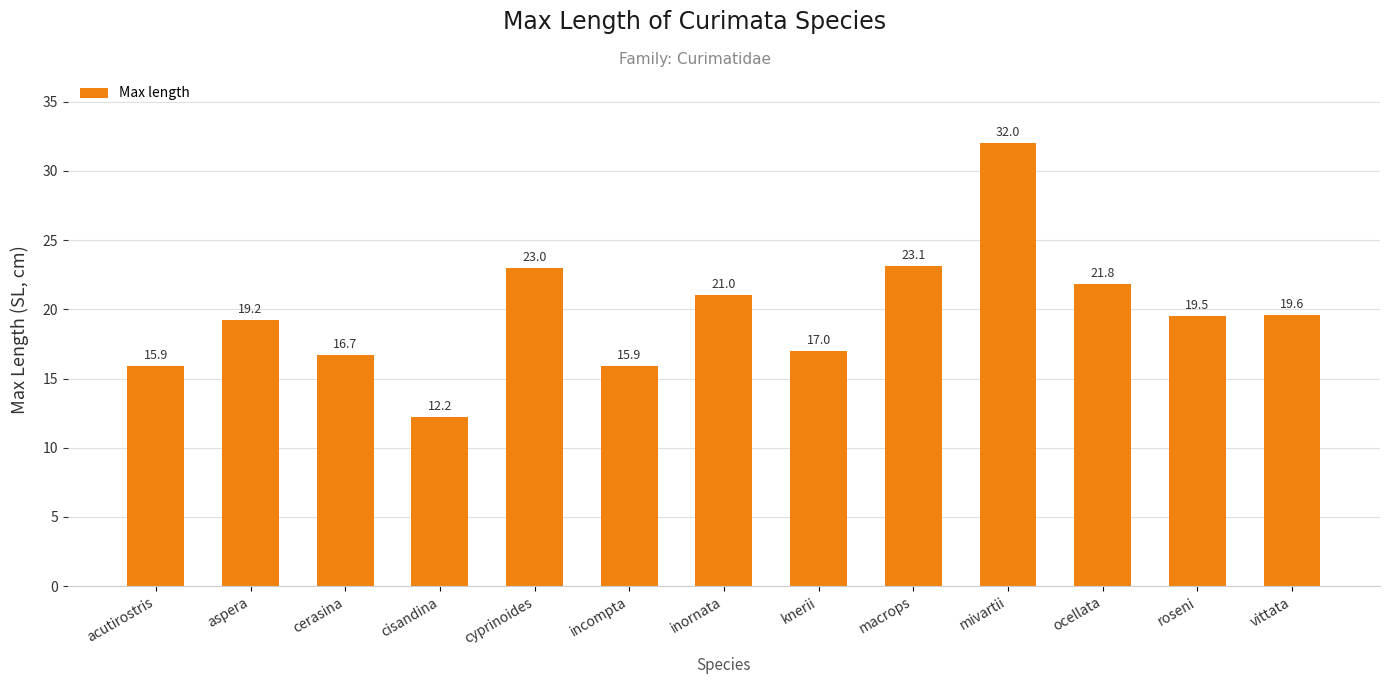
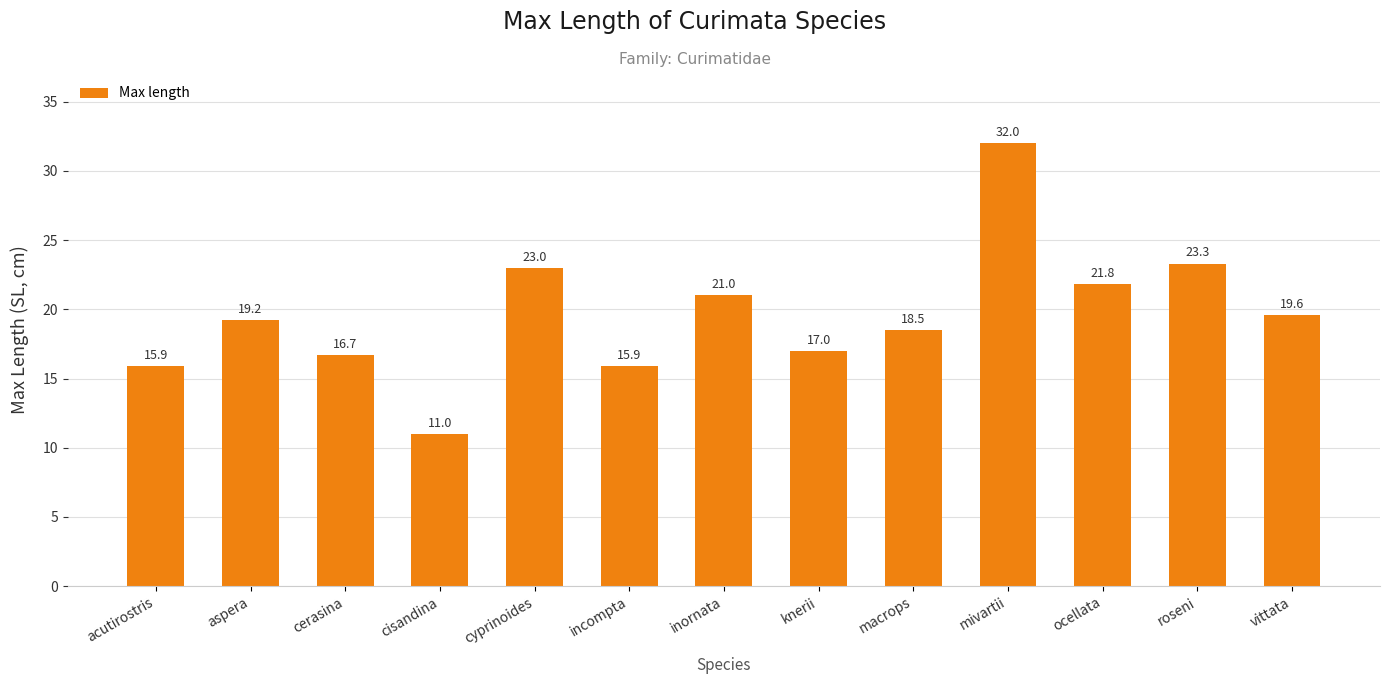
  {
    "acutirostris": 15.9,
    "aspera": 19.2,
    "cerasina": 16.7,
-   "cisandina": 12.2,
+   "cisandina": 11.0,
    "cyprinoides": 23.0,
    "incompta": 15.9,
    "inornata": 21.0,
    "knerii": 17.0,
-   "macrops": 23.1,
+   "macrops": 18.5,
    "mivartii": 32.0,
    "ocellata": 21.8,
-   "roseni": 19.5,
+   "roseni": 23.3,
    "vittata": 19.6
  }
